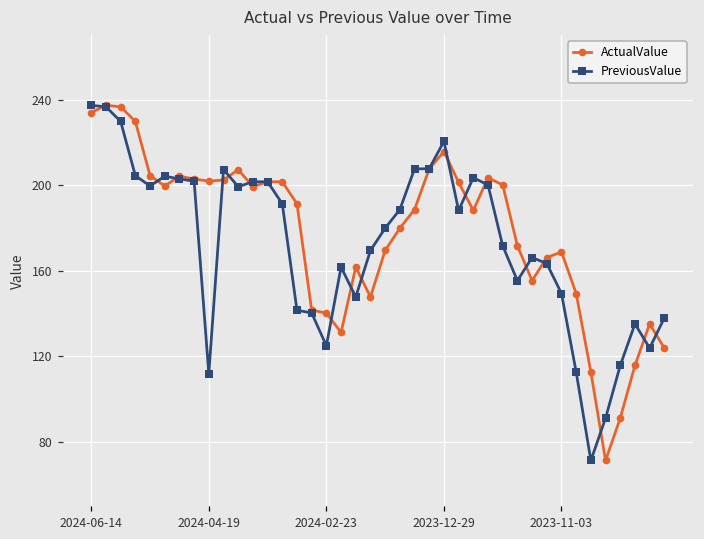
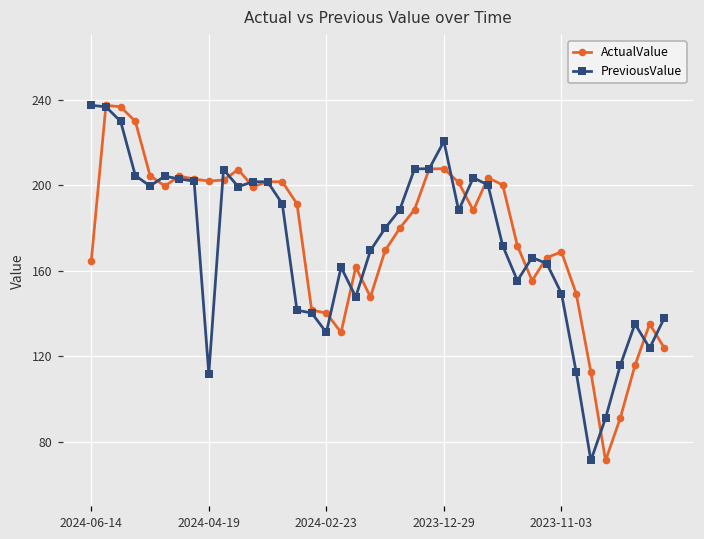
  {
    "ActualValue": {
-     "2024-06-14": 234,
+     "2024-06-14": 164,
      "2024-04-19": 202,
      "2024-02-23": 140,
-     "2023-12-29": 216,
+     "2023-12-29": 208,
      "2023-11-03": 169
    },
    "PreviousValue": {
      "2024-06-14": 237,
      "2024-04-19": 112,
-     "2024-02-23": 125,
+     "2024-02-23": 131,
      "2023-12-29": 221,
      "2023-11-03": 149
    }
  }
